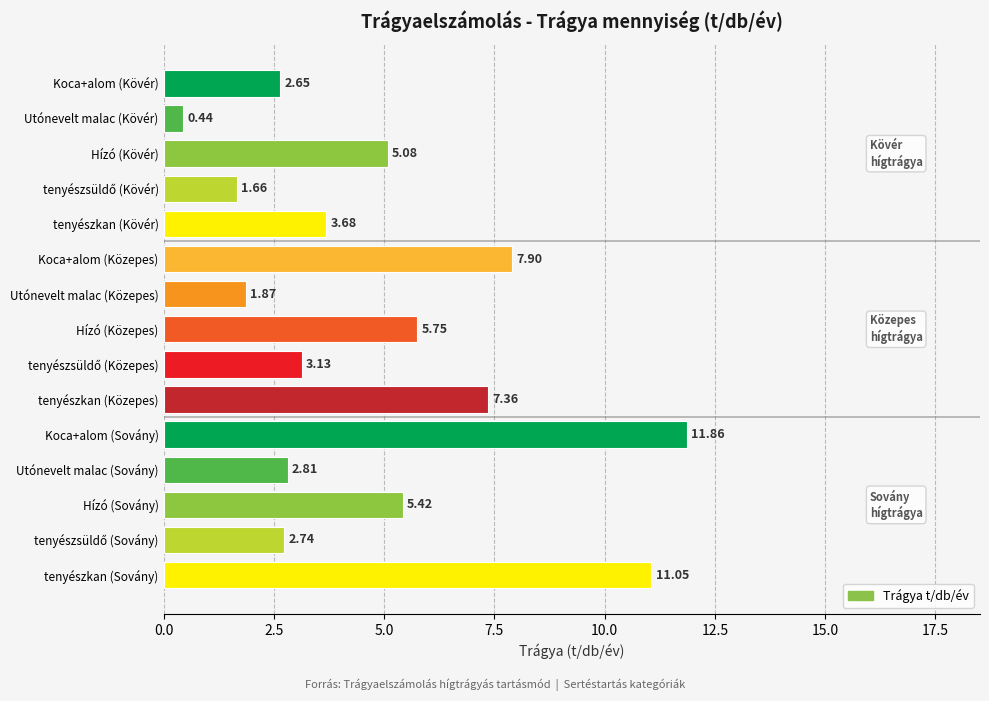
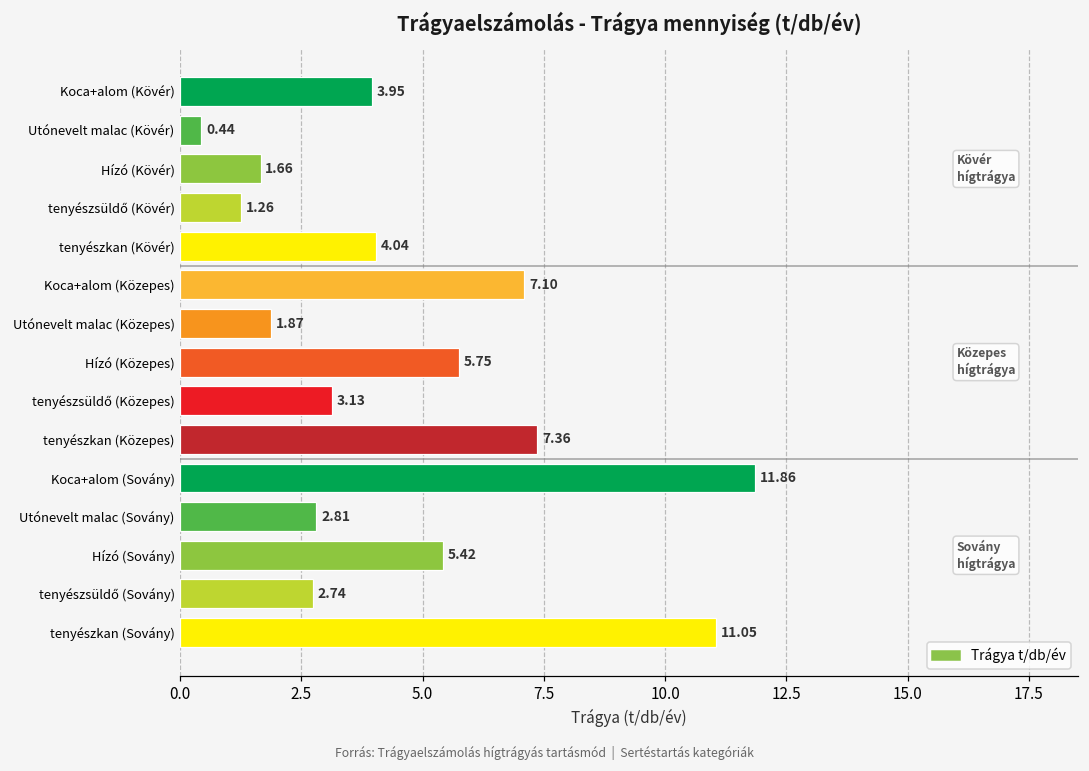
  {
-   "Koca+alom (Kövér)": 2.65,
+   "Koca+alom (Kövér)": 3.95,
    "Utónevelt malac (Kövér)": 0.44,
-   "Hízó (Kövér)": 5.08,
-   "tenyészsüldő (Kövér)": 1.66,
-   "tenyészkan (Kövér)": 3.68,
-   "Koca+alom (Közepes)": 7.90,
+   "Hízó (Kövér)": 1.66,
+   "tenyészsüldő (Kövér)": 1.26,
+   "tenyészkan (Kövér)": 4.04,
+   "Koca+alom (Közepes)": 7.10,
    "Utónevelt malac (Közepes)": 1.87,
    "Hízó (Közepes)": 5.75,
    "tenyészsüldő (Közepes)": 3.13,
    "tenyészkan (Közepes)": 7.36,
    "Koca+alom (Sovány)": 11.86,
    "Utónevelt malac (Sovány)": 2.81,
    "Hízó (Sovány)": 5.42,
    "tenyészsüldő (Sovány)": 2.74,
    "tenyészkan (Sovány)": 11.05
  }
